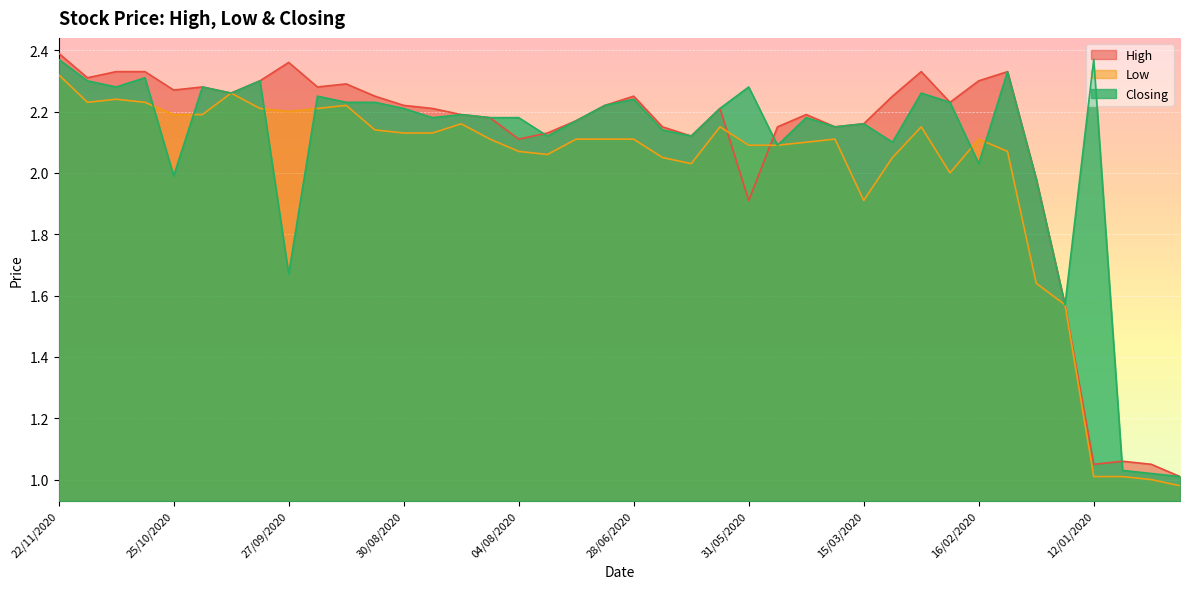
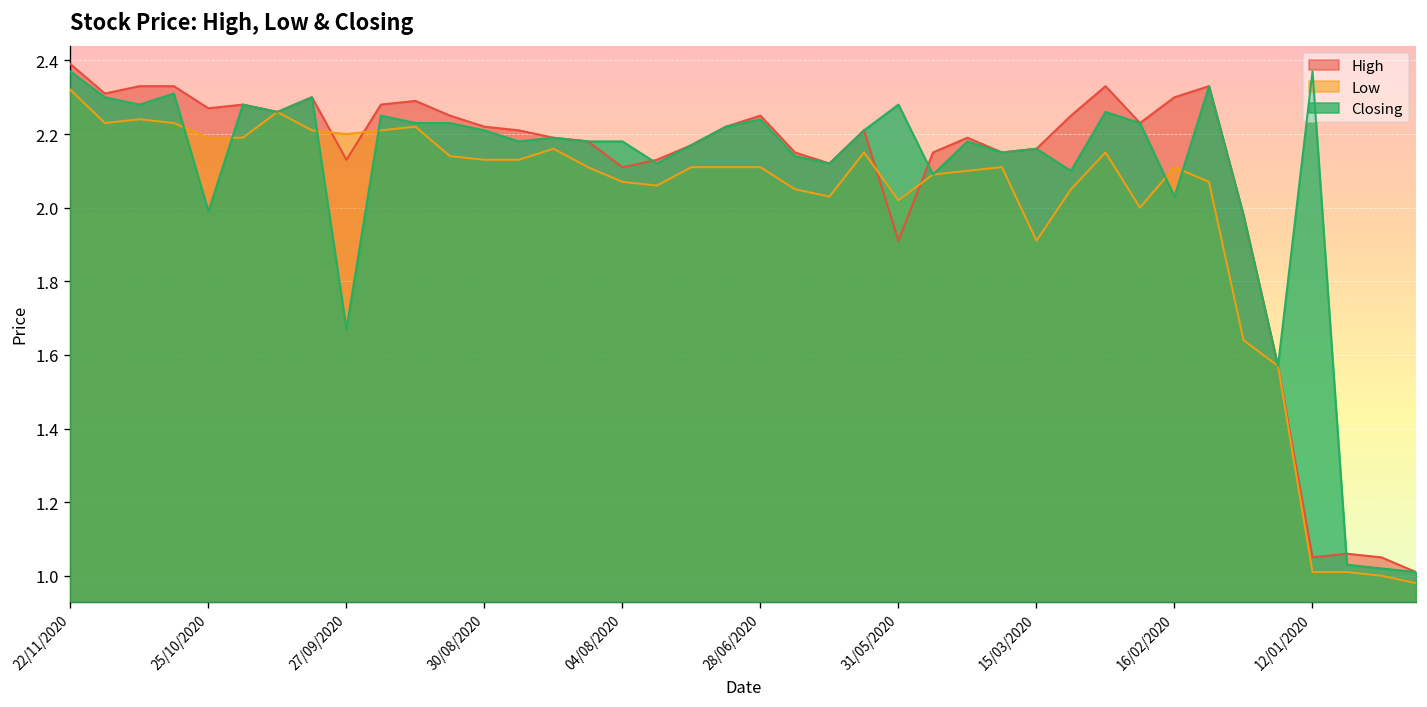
  {
    "High": {
      "22/11/2020": 2.39,
      "25/10/2020": 2.27,
-     "27/09/2020": 2.36,
+     "27/09/2020": 2.13,
      "30/08/2020": 2.22,
      "04/08/2020": 2.11,
      "28/06/2020": 2.25,
      "31/05/2020": 1.91,
      "16/02/2020": 2.30,
      "12/01/2020": 1.05
    },
    "Low": {
      "22/11/2020": 2.32,
      "25/10/2020": 2.19,
      "27/09/2020": 2.20,
      "30/08/2020": 2.13,
      "04/08/2020": 2.07,
      "28/06/2020": 2.11,
-     "31/05/2020": 2.09,
+     "31/05/2020": 2.02,
      "15/03/2020": 1.91,
      "16/02/2020": 2.11,
      "12/01/2020": 1.01
    },
    "Closing": {
      "22/11/2020": 2.37,
      "25/10/2020": 1.99,
      "27/09/2020": 1.67,
      "30/08/2020": 2.21,
      "04/08/2020": 2.18,
      "28/06/2020": 2.24,
      "31/05/2020": 2.28,
      "16/02/2020": 2.03
    }
  }
